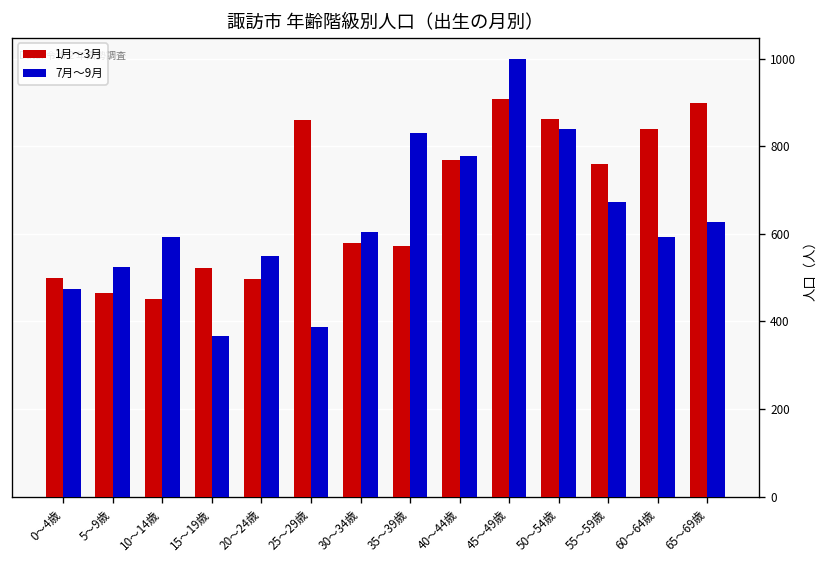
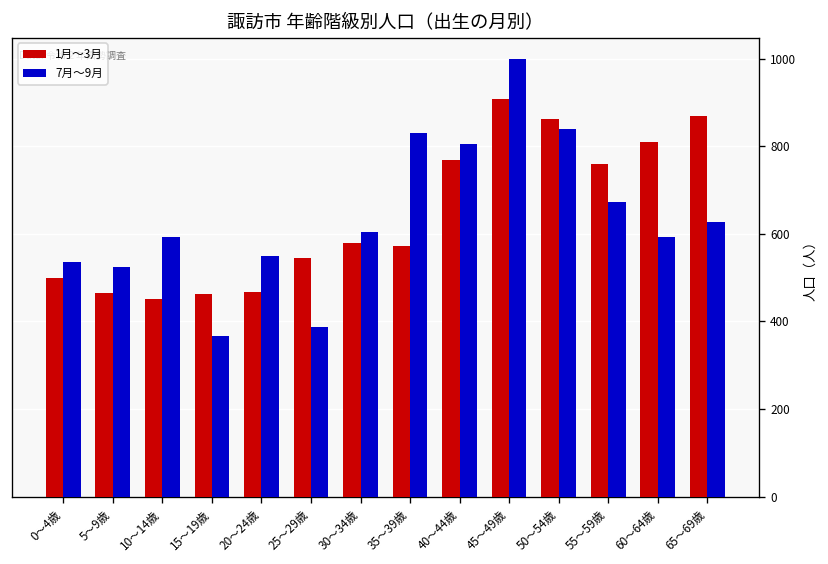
  {
    "1月～3月": {
      "0～4歳": 500,
      "5～9歳": 470,
      "10～14歳": 450,
-     "15～19歳": 520,
-     "20～24歳": 500,
-     "25～29歳": 860,
+     "15～19歳": 460,
+     "20～24歳": 470,
+     "25～29歳": 550,
      "30～34歳": 580,
      "35～39歳": 570,
      "40～44歳": 770,
      "45～49歳": 910,
      "50～54歳": 860,
      "55～59歳": 760,
-     "60～64歳": 840,
-     "65～69歳": 900
+     "60～64歳": 810,
+     "65～69歳": 870
    },
    "7月～9月": {
-     "0～4歳": 470,
+     "0～4歳": 540,
      "5～9歳": 530,
      "10～14歳": 590,
      "15～19歳": 370,
      "20～24歳": 550,
      "25～29歳": 390,
      "30～34歳": 600,
      "35～39歳": 830,
-     "40～44歳": 780,
+     "40～44歳": 810,
      "45～49歳": 1000,
      "50～54歳": 840,
      "55～59歳": 670,
      "60～64歳": 590,
      "65～69歳": 630
    }
  }
